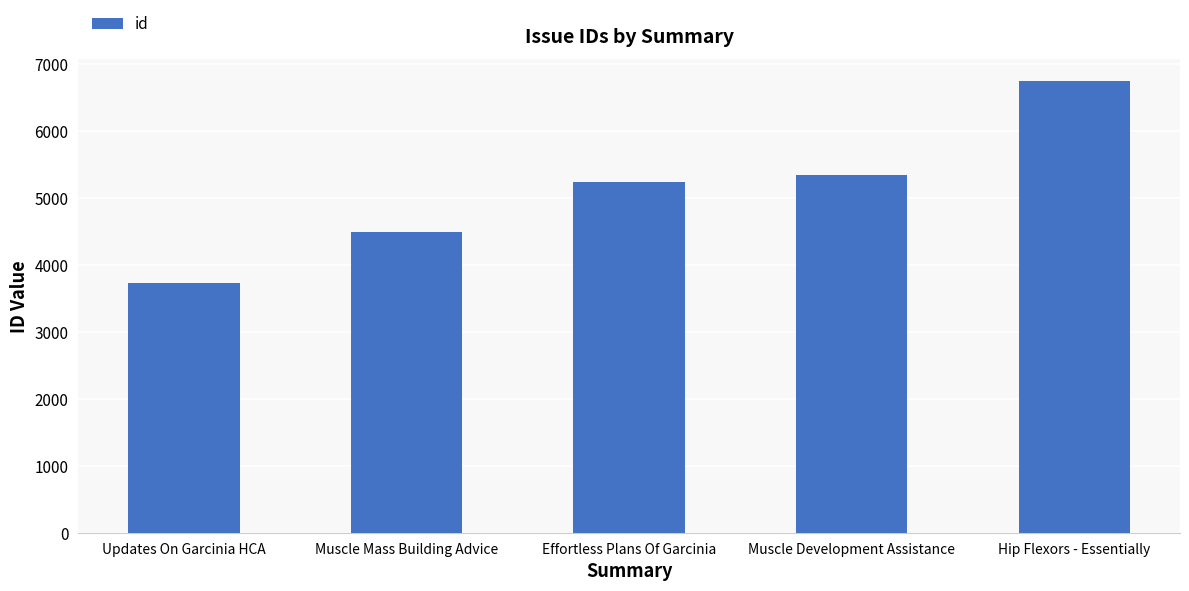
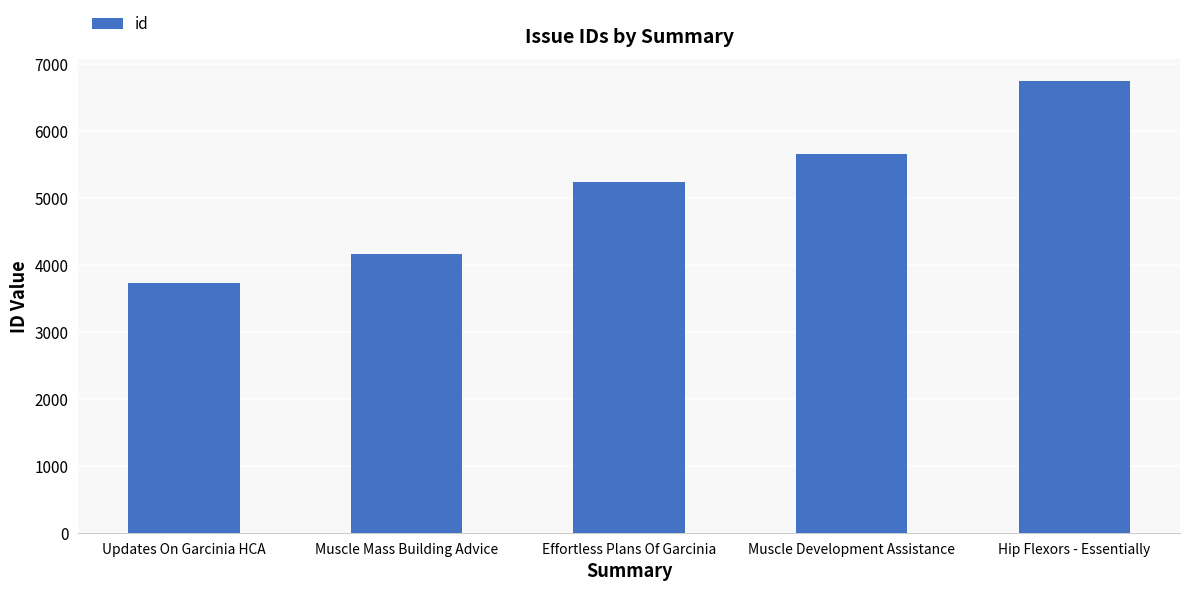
  {
    "Updates On Garcinia HCA": 3700,
-   "Muscle Mass Building Advice": 4500,
+   "Muscle Mass Building Advice": 4200,
    "Effortless Plans Of Garcinia": 5200,
-   "Muscle Development Assistance": 5300,
+   "Muscle Development Assistance": 5700,
    "Hip Flexors - Essentially": 6700
  }
